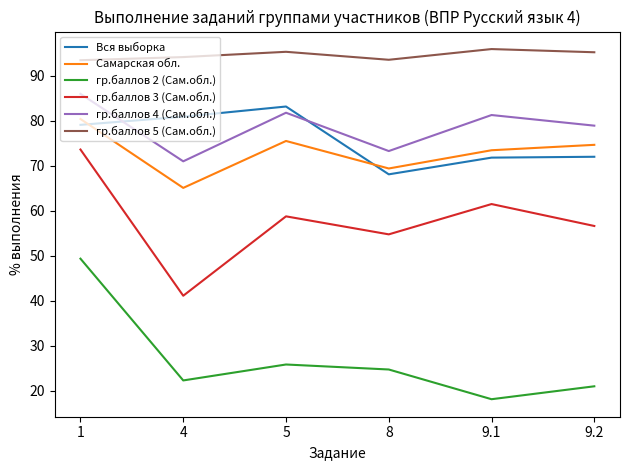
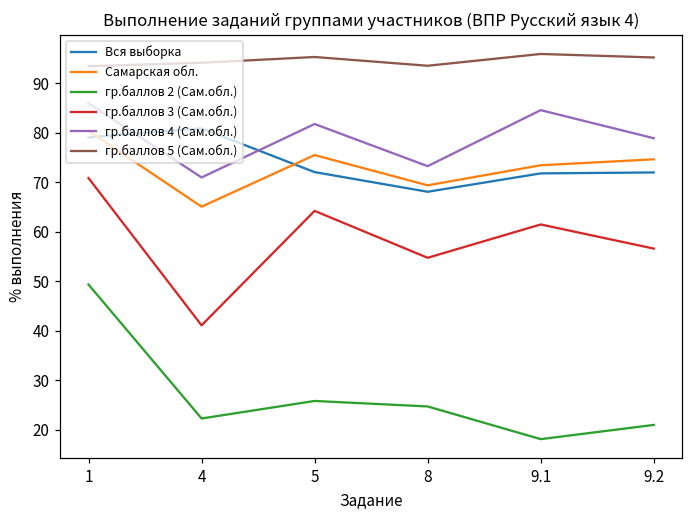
  {
    "Вся выборка": {
-     "5": 83,
+     "5": 72,
      "8": 68,
      "9.1": 72,
      "9.2": 72
    },
    "Самарская обл.": {
      "4": 65,
      "5": 75,
      "8": 69,
      "9.1": 73,
      "9.2": 75
    },
    "гр.баллов 2 (Сам.обл.)": {
      "1": 49,
      "4": 22,
      "5": 26,
      "8": 25,
      "9.1": 18,
      "9.2": 21
    },
    "гр.баллов 3 (Сам.обл.)": {
-     "1": 74,
+     "1": 71,
      "4": 41,
-     "5": 59,
+     "5": 64,
      "8": 55,
      "9.1": 61,
      "9.2": 57
    },
    "гр.баллов 4 (Сам.обл.)": {
      "4": 71,
      "5": 82,
      "8": 73,
-     "9.1": 81,
+     "9.1": 85,
      "9.2": 79
    },
    "гр.баллов 5 (Сам.обл.)": {
      "5": 95,
      "8": 94,
      "9.1": 96,
      "9.2": 95
    }
  }
